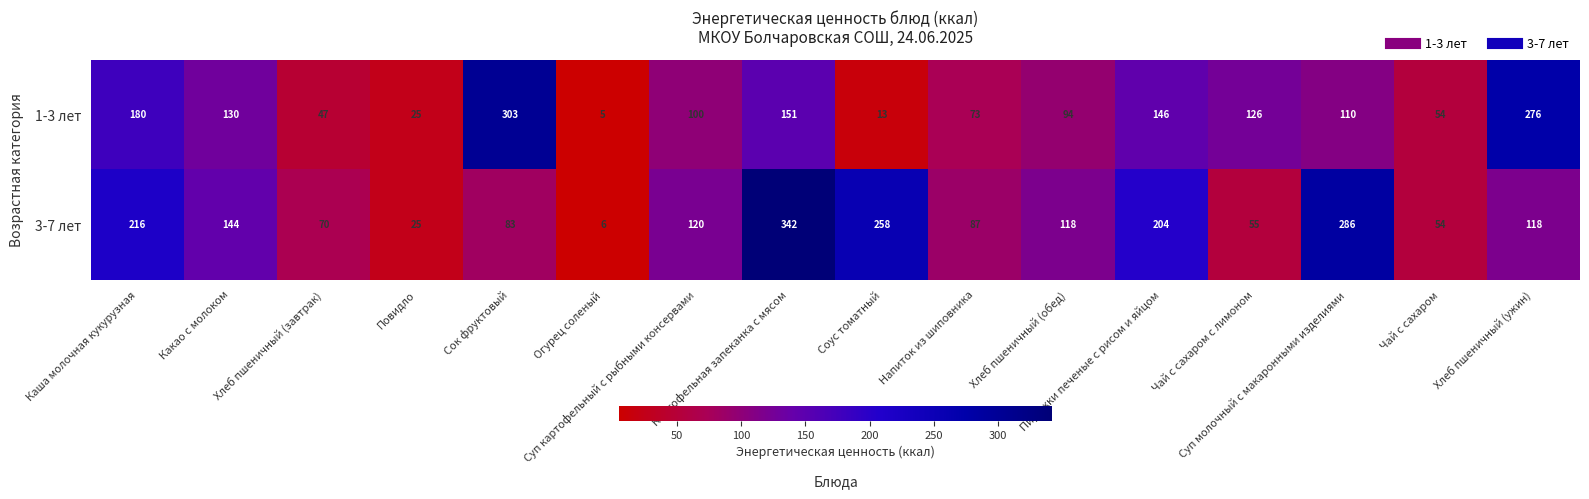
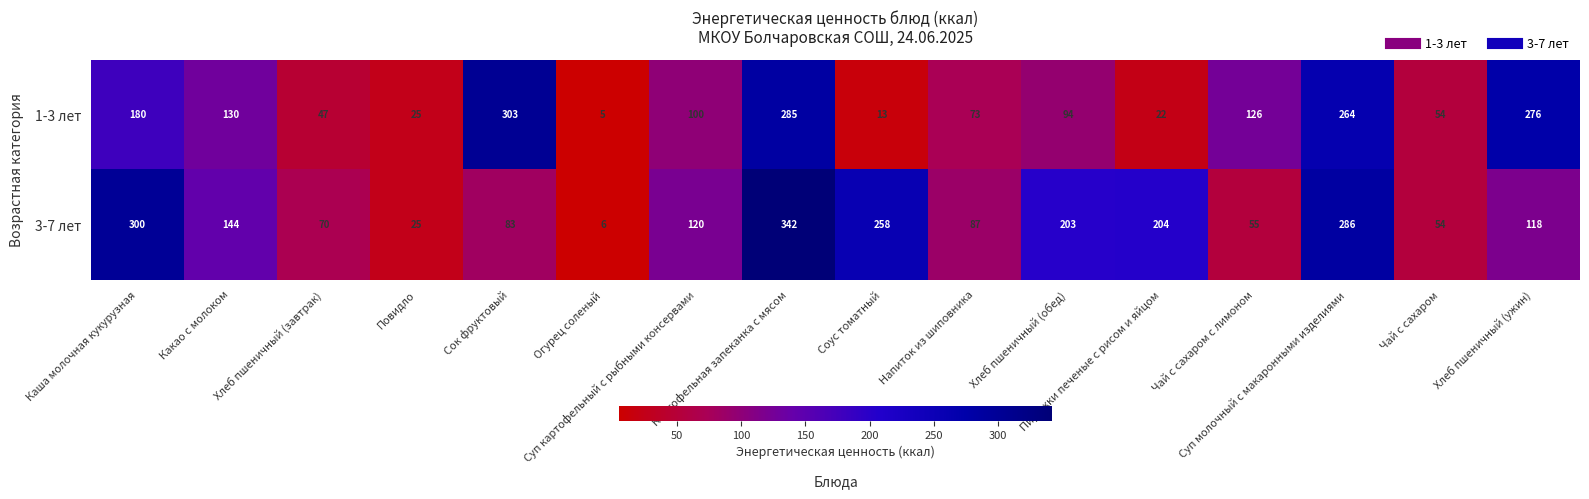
  {
    "1-3 лет": {
      "Каша молочная кукурузная": 180,
      "Какао с молоком": 130,
      "Хлеб пшеничный (завтрак)": 47,
      "Повидло": 25,
      "Сок фруктовый": 303,
      "Огурец соленый": 5,
      "Суп картофельный с рыбными консервами": 100,
-     "Картофельная запеканка с мясом": 151,
+     "Картофельная запеканка с мясом": 285,
      "Соус томатный": 13,
      "Напиток из шиповника": 73,
      "Хлеб пшеничный (обед)": 94,
-     "Пирожки печеные с рисом и яйцом": 146,
+     "Пирожки печеные с рисом и яйцом": 22,
      "Чай с сахаром с лимоном": 126,
-     "Суп молочный с макаронными изделиями": 110,
+     "Суп молочный с макаронными изделиями": 264,
      "Чай с сахаром": 54,
      "Хлеб пшеничный (ужин)": 276
    },
    "3-7 лет": {
-     "Каша молочная кукурузная": 216,
+     "Каша молочная кукурузная": 300,
      "Какао с молоком": 144,
      "Хлеб пшеничный (завтрак)": 70,
      "Повидло": 25,
      "Сок фруктовый": 83,
      "Огурец соленый": 6,
      "Суп картофельный с рыбными консервами": 120,
      "Картофельная запеканка с мясом": 342,
      "Соус томатный": 258,
      "Напиток из шиповника": 87,
-     "Хлеб пшеничный (обед)": 118,
+     "Хлеб пшеничный (обед)": 203,
      "Пирожки печеные с рисом и яйцом": 204,
      "Чай с сахаром с лимоном": 55,
      "Суп молочный с макаронными изделиями": 286,
      "Чай с сахаром": 54,
      "Хлеб пшеничный (ужин)": 118
    }
  }
